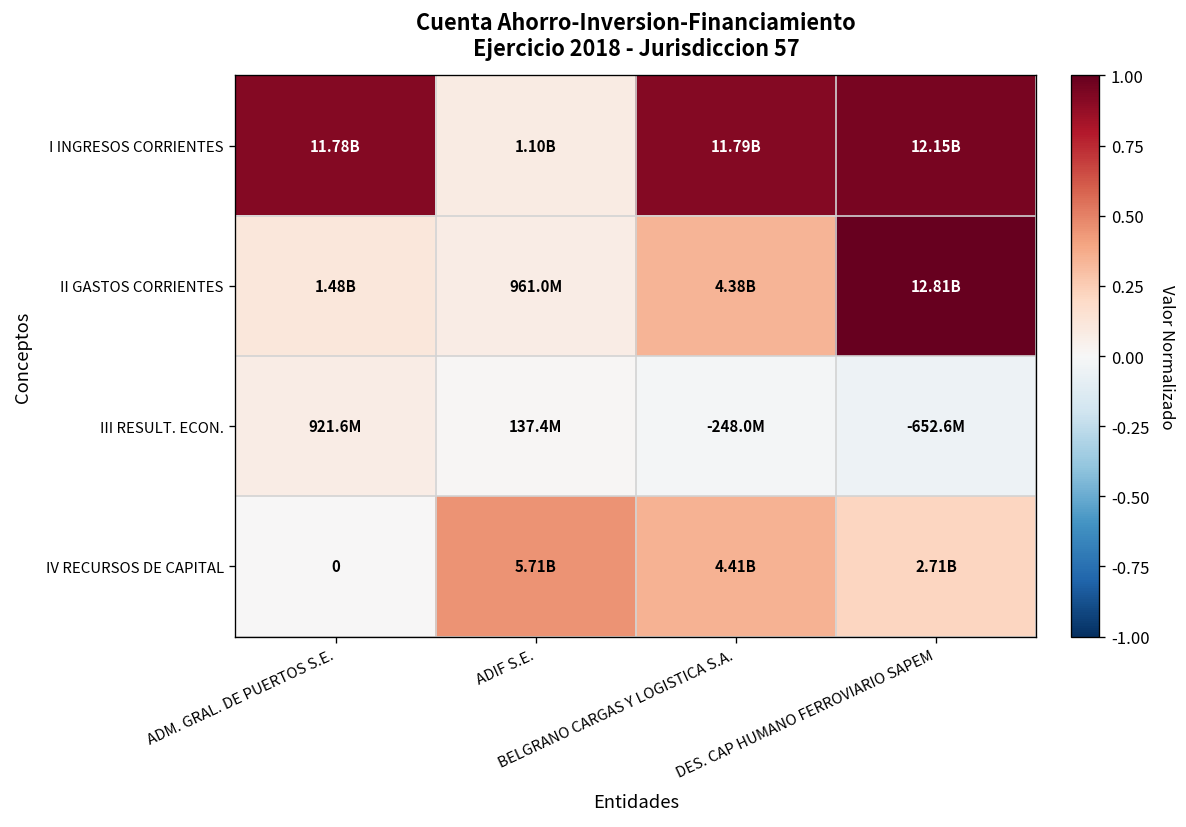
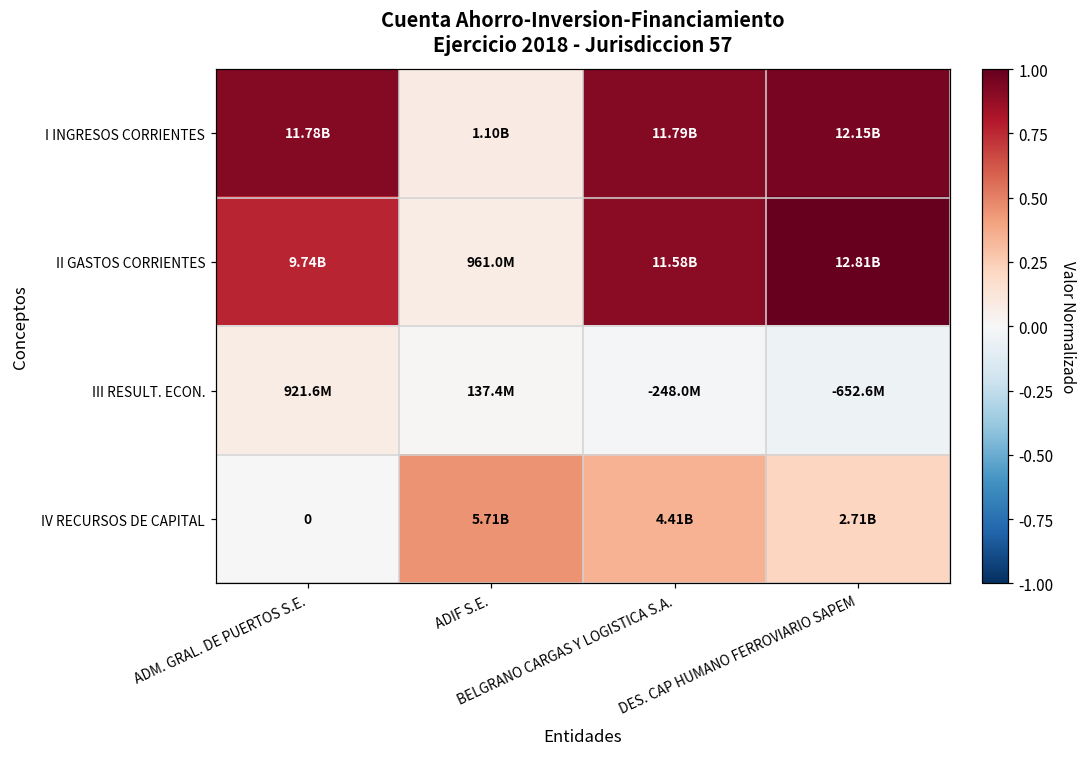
  {
    "I INGRESOS CORRIENTES": {
      "ADM. GRAL. DE PUERTOS S.E.": "11.78B",
      "ADIF S.E.": "1.10B",
      "BELGRANO CARGAS Y LOGISTICA S.A.": "11.79B",
      "DES. CAP HUMANO FERROVIARIO SAPEM": "12.15B"
    },
    "II GASTOS CORRIENTES": {
-     "ADM. GRAL. DE PUERTOS S.E.": "1.48B",
+     "ADM. GRAL. DE PUERTOS S.E.": "9.74B",
      "ADIF S.E.": "961.0M",
-     "BELGRANO CARGAS Y LOGISTICA S.A.": "4.38B",
+     "BELGRANO CARGAS Y LOGISTICA S.A.": "11.58B",
      "DES. CAP HUMANO FERROVIARIO SAPEM": "12.81B"
    },
    "III RESULT. ECON.": {
      "ADM. GRAL. DE PUERTOS S.E.": "921.6M",
      "ADIF S.E.": "137.4M",
      "BELGRANO CARGAS Y LOGISTICA S.A.": "-248.0M",
      "DES. CAP HUMANO FERROVIARIO SAPEM": "-652.6M"
    },
    "IV RECURSOS DE CAPITAL": {
      "ADM. GRAL. DE PUERTOS S.E.": "0",
      "ADIF S.E.": "5.71B",
      "BELGRANO CARGAS Y LOGISTICA S.A.": "4.41B",
      "DES. CAP HUMANO FERROVIARIO SAPEM": "2.71B"
    }
  }
